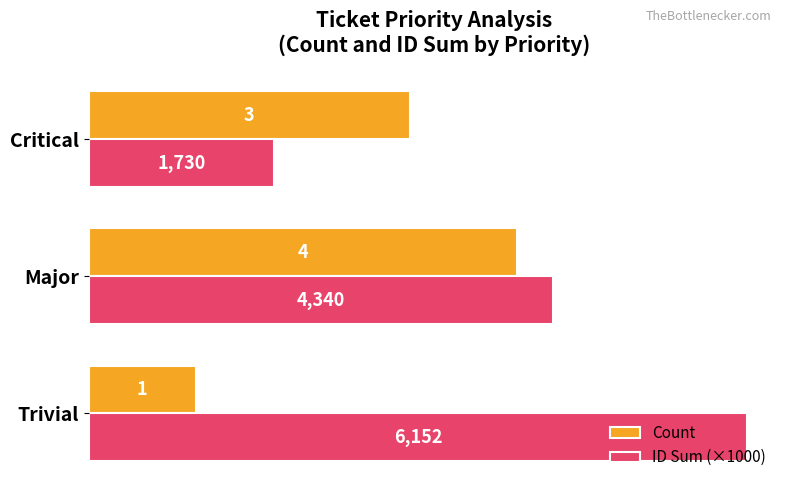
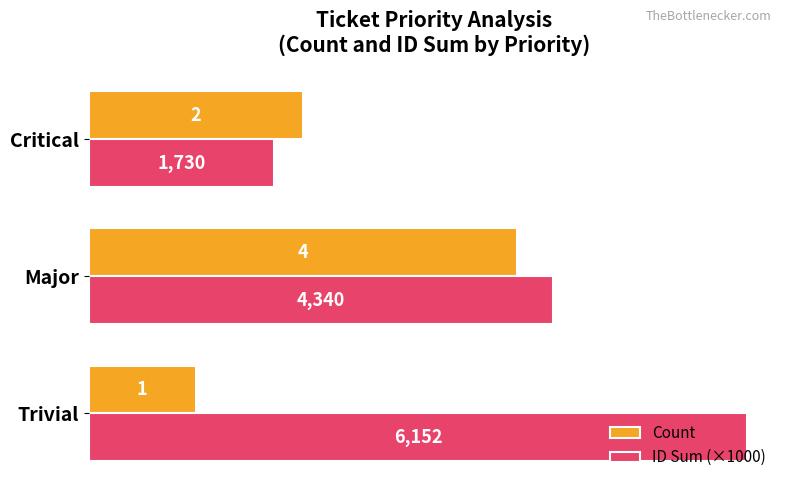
  {
    "Count": {
-     "Critical": 3,
+     "Critical": 2,
      "Major": 4,
      "Trivial": 1
    }
  }
